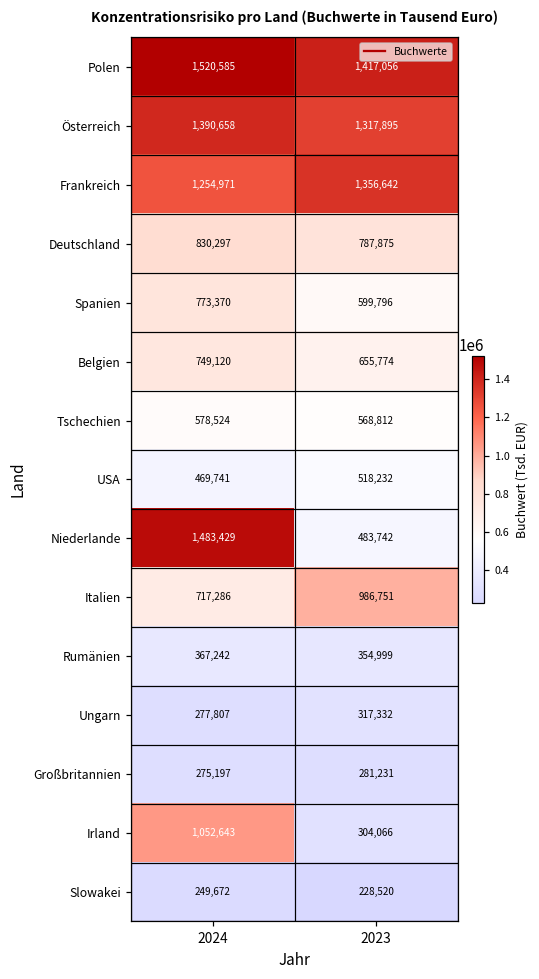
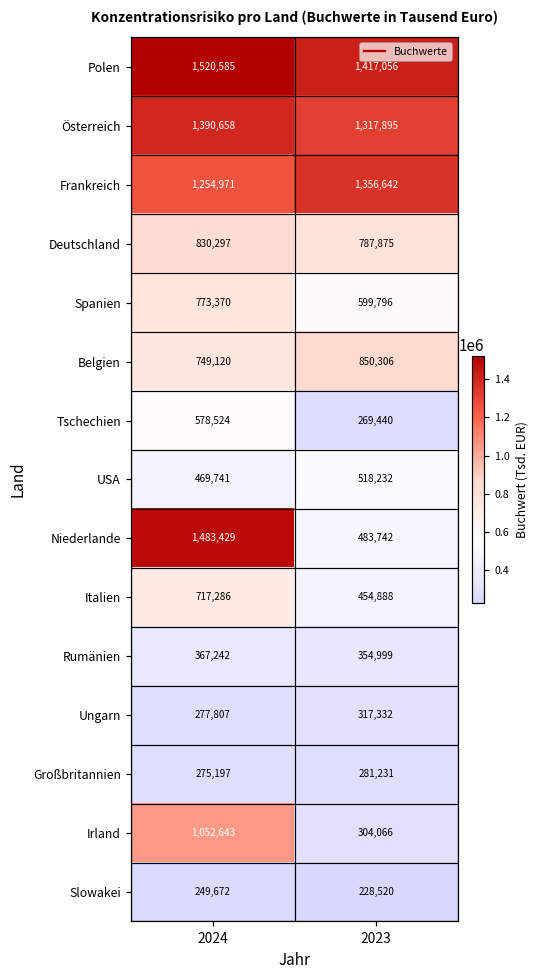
  {
    "Polen": {
      "2024": "1,520,585"
    },
    "Österreich": {
      "2024": "1,390,658",
      "2023": "1,317,895"
    },
    "Frankreich": {
      "2024": "1,254,971",
      "2023": "1,356,642"
    },
    "Deutschland": {
      "2024": "830,297",
      "2023": "787,875"
    },
    "Spanien": {
      "2024": "773,370",
      "2023": "599,796"
    },
    "Belgien": {
      "2024": "749,120",
-     "2023": "655,774"
+     "2023": "850,306"
    },
    "Tschechien": {
      "2024": "578,524",
-     "2023": "568,812"
+     "2023": "269,440"
    },
    "USA": {
      "2024": "469,741",
      "2023": "518,232"
    },
    "Niederlande": {
      "2024": "1,483,429",
      "2023": "483,742"
    },
    "Italien": {
      "2024": "717,286",
-     "2023": "986,751"
+     "2023": "454,888"
    },
    "Rumänien": {
      "2024": "367,242",
      "2023": "354,999"
    },
    "Ungarn": {
      "2024": "277,807",
      "2023": "317,332"
    },
    "Großbritannien": {
      "2024": "275,197",
      "2023": "281,231"
    },
    "Irland": {
      "2024": "1,052,643",
      "2023": "304,066"
    },
    "Slowakei": {
      "2024": "249,672",
      "2023": "228,520"
    }
  }
